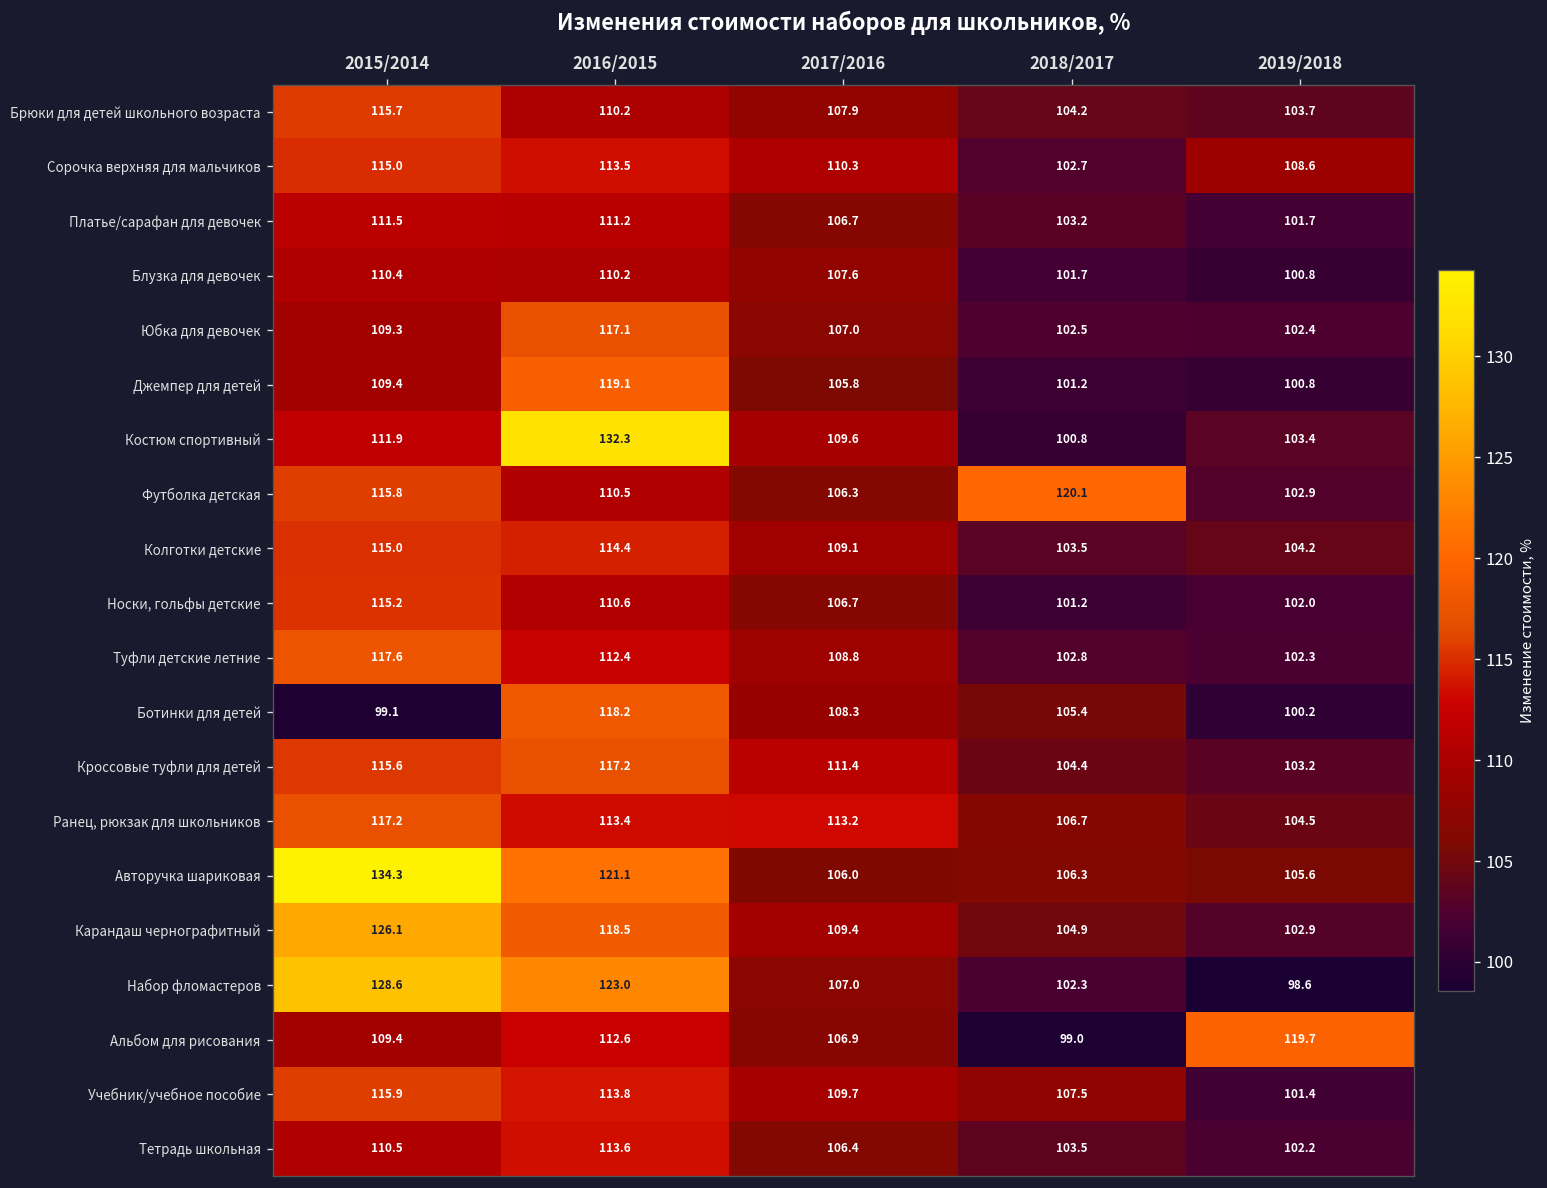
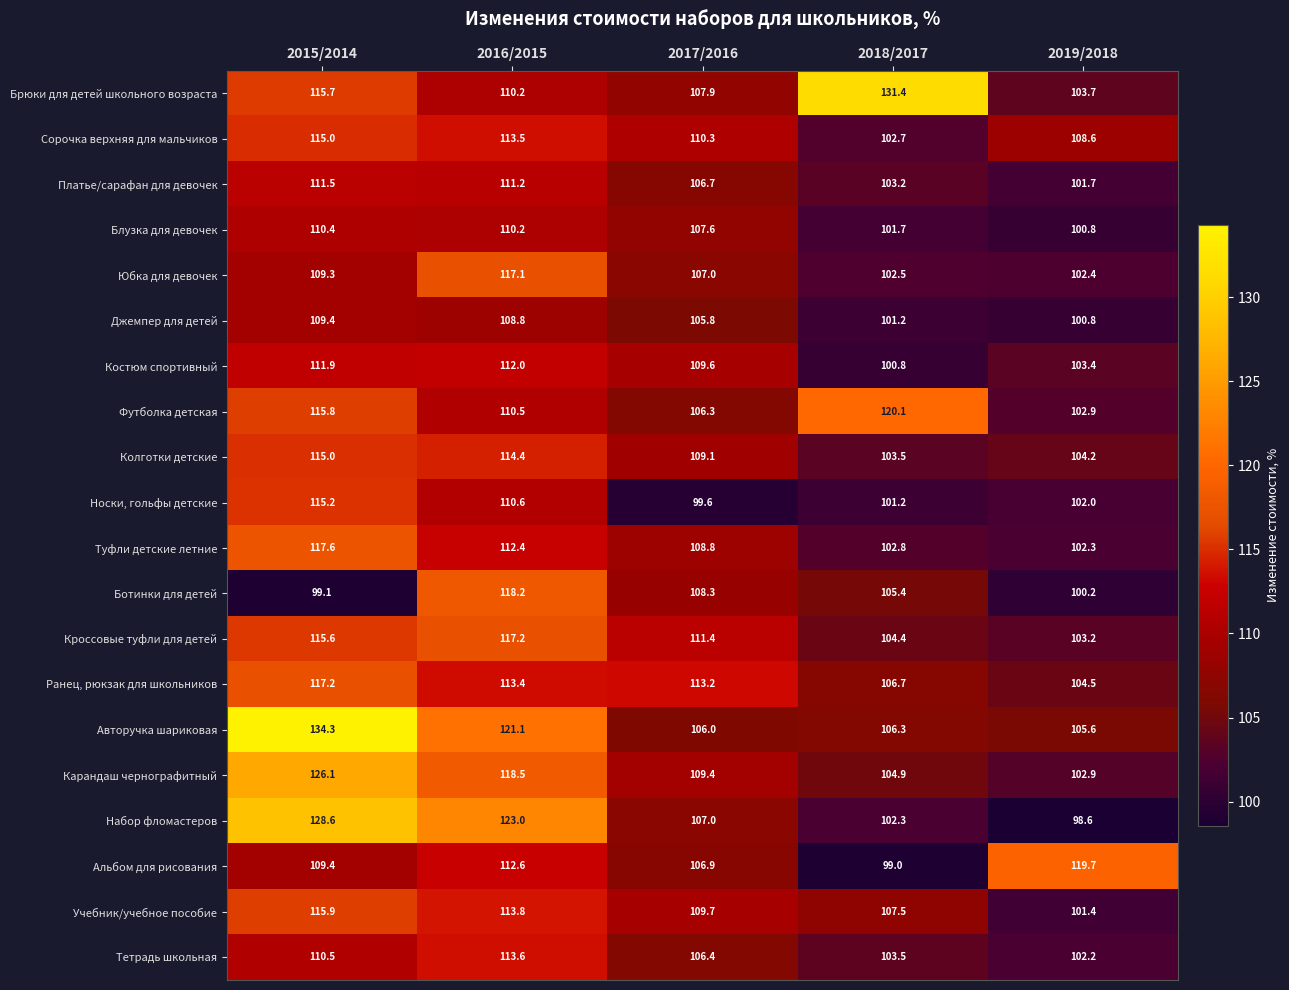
  {
    "Брюки для детей школьного возраста": {
      "2015/2014": 115.7,
      "2016/2015": 110.2,
      "2017/2016": 107.9,
-     "2018/2017": 104.2,
+     "2018/2017": 131.4,
      "2019/2018": 103.7
    },
    "Сорочка верхняя для мальчиков": {
      "2015/2014": 115.0,
      "2016/2015": 113.5,
      "2017/2016": 110.3,
      "2018/2017": 102.7,
      "2019/2018": 108.6
    },
    "Платье/сарафан для девочек": {
      "2015/2014": 111.5,
      "2016/2015": 111.2,
      "2017/2016": 106.7,
      "2018/2017": 103.2,
      "2019/2018": 101.7
    },
    "Блузка для девочек": {
      "2015/2014": 110.4,
      "2016/2015": 110.2,
      "2017/2016": 107.6,
      "2018/2017": 101.7,
      "2019/2018": 100.8
    },
    "Юбка для девочек": {
      "2015/2014": 109.3,
      "2016/2015": 117.1,
      "2017/2016": 107.0,
      "2018/2017": 102.5,
      "2019/2018": 102.4
    },
    "Джемпер для детей": {
      "2015/2014": 109.4,
-     "2016/2015": 119.1,
+     "2016/2015": 108.8,
      "2017/2016": 105.8,
      "2018/2017": 101.2,
      "2019/2018": 100.8
    },
    "Костюм спортивный": {
      "2015/2014": 111.9,
-     "2016/2015": 132.3,
+     "2016/2015": 112.0,
      "2017/2016": 109.6,
      "2018/2017": 100.8,
      "2019/2018": 103.4
    },
    "Футболка детская": {
      "2015/2014": 115.8,
      "2016/2015": 110.5,
      "2017/2016": 106.3,
      "2018/2017": 120.1,
      "2019/2018": 102.9
    },
    "Колготки детские": {
      "2015/2014": 115.0,
      "2016/2015": 114.4,
      "2017/2016": 109.1,
      "2018/2017": 103.5,
      "2019/2018": 104.2
    },
    "Носки, гольфы детские": {
      "2015/2014": 115.2,
      "2016/2015": 110.6,
-     "2017/2016": 106.7,
+     "2017/2016": 99.6,
      "2018/2017": 101.2,
      "2019/2018": 102.0
    },
    "Туфли детские летние": {
      "2015/2014": 117.6,
      "2016/2015": 112.4,
      "2017/2016": 108.8,
      "2018/2017": 102.8,
      "2019/2018": 102.3
    },
    "Ботинки для детей": {
      "2015/2014": 99.1,
      "2016/2015": 118.2,
      "2017/2016": 108.3,
      "2018/2017": 105.4,
      "2019/2018": 100.2
    },
    "Кроссовые туфли для детей": {
      "2015/2014": 115.6,
      "2016/2015": 117.2,
      "2017/2016": 111.4,
      "2018/2017": 104.4,
      "2019/2018": 103.2
    },
    "Ранец, рюкзак для школьников": {
      "2015/2014": 117.2,
      "2016/2015": 113.4,
      "2017/2016": 113.2,
      "2018/2017": 106.7,
      "2019/2018": 104.5
    },
    "Авторучка шариковая": {
      "2015/2014": 134.3,
      "2016/2015": 121.1,
      "2017/2016": 106.0,
      "2018/2017": 106.3,
      "2019/2018": 105.6
    },
    "Карандаш чернографитный": {
      "2015/2014": 126.1,
      "2016/2015": 118.5,
      "2017/2016": 109.4,
      "2018/2017": 104.9,
      "2019/2018": 102.9
    },
    "Набор фломастеров": {
      "2015/2014": 128.6,
      "2016/2015": 123.0,
      "2017/2016": 107.0,
      "2018/2017": 102.3,
      "2019/2018": 98.6
    },
    "Альбом для рисования": {
      "2015/2014": 109.4,
      "2016/2015": 112.6,
      "2017/2016": 106.9,
      "2018/2017": 99.0,
      "2019/2018": 119.7
    },
    "Учебник/учебное пособие": {
      "2015/2014": 115.9,
      "2016/2015": 113.8,
      "2017/2016": 109.7,
      "2018/2017": 107.5,
      "2019/2018": 101.4
    },
    "Тетрадь школьная": {
      "2015/2014": 110.5,
      "2016/2015": 113.6,
      "2017/2016": 106.4,
      "2018/2017": 103.5,
      "2019/2018": 102.2
    }
  }
